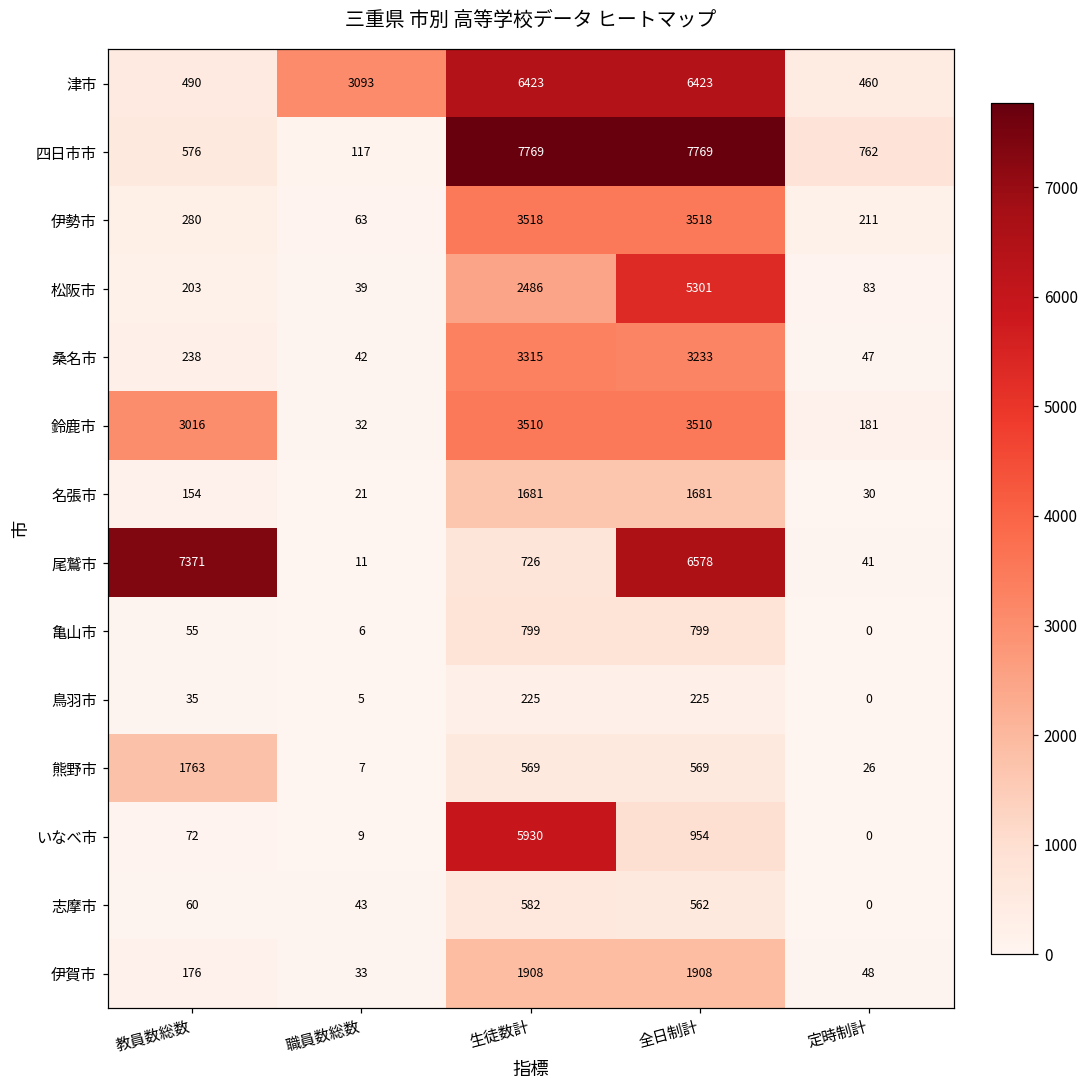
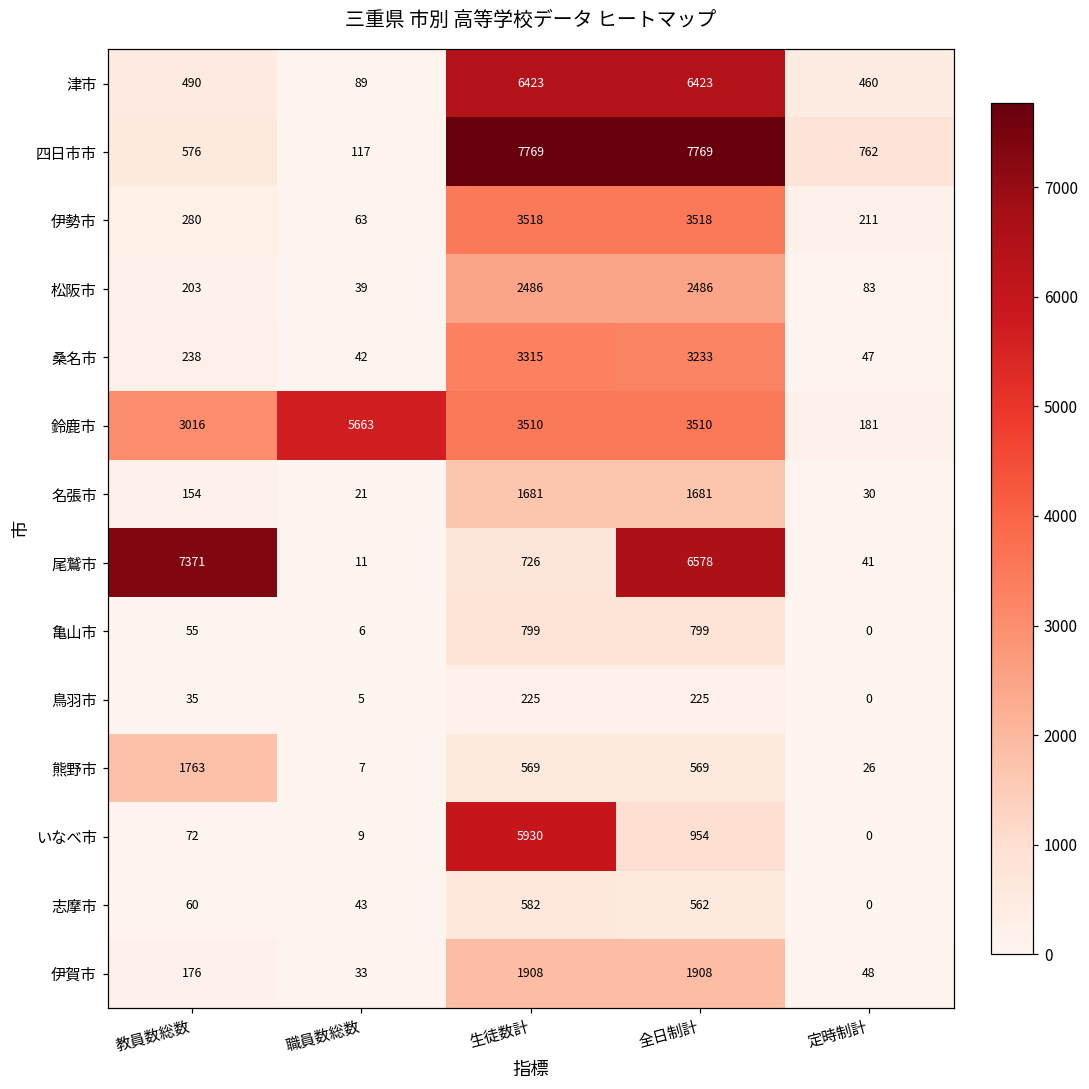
  {
    "津市": {
      "教員数総数": 490,
-     "職員数総数": 3093,
+     "職員数総数": 89,
      "生徒数計": 6423,
      "全日制計": 6423,
      "定時制計": 460
    },
    "四日市市": {
      "教員数総数": 576,
      "職員数総数": 117,
      "生徒数計": 7769,
      "全日制計": 7769,
      "定時制計": 762
    },
    "伊勢市": {
      "教員数総数": 280,
      "職員数総数": 63,
      "生徒数計": 3518,
      "全日制計": 3518,
      "定時制計": 211
    },
    "松阪市": {
      "教員数総数": 203,
      "職員数総数": 39,
      "生徒数計": 2486,
-     "全日制計": 5301,
+     "全日制計": 2486,
      "定時制計": 83
    },
    "桑名市": {
      "教員数総数": 238,
      "職員数総数": 42,
      "生徒数計": 3315,
      "全日制計": 3233,
      "定時制計": 47
    },
    "鈴鹿市": {
      "教員数総数": 3016,
-     "職員数総数": 32,
+     "職員数総数": 5663,
      "生徒数計": 3510,
      "全日制計": 3510,
      "定時制計": 181
    },
    "名張市": {
      "教員数総数": 154,
      "職員数総数": 21,
      "生徒数計": 1681,
      "全日制計": 1681,
      "定時制計": 30
    },
    "尾鷲市": {
      "教員数総数": 7371,
      "職員数総数": 11,
      "生徒数計": 726,
      "全日制計": 6578,
      "定時制計": 41
    },
    "亀山市": {
      "教員数総数": 55,
      "職員数総数": 6,
      "生徒数計": 799,
      "全日制計": 799,
      "定時制計": 0
    },
    "鳥羽市": {
      "教員数総数": 35,
      "職員数総数": 5,
      "生徒数計": 225,
      "全日制計": 225,
      "定時制計": 0
    },
    "熊野市": {
      "教員数総数": 1763,
      "職員数総数": 7,
      "生徒数計": 569,
      "全日制計": 569,
      "定時制計": 26
    },
    "いなべ市": {
      "教員数総数": 72,
      "職員数総数": 9,
      "生徒数計": 5930,
      "全日制計": 954,
      "定時制計": 0
    },
    "志摩市": {
      "教員数総数": 60,
      "職員数総数": 43,
      "生徒数計": 582,
      "全日制計": 562,
      "定時制計": 0
    },
    "伊賀市": {
      "教員数総数": 176,
      "職員数総数": 33,
      "生徒数計": 1908,
      "全日制計": 1908,
      "定時制計": 48
    }
  }
